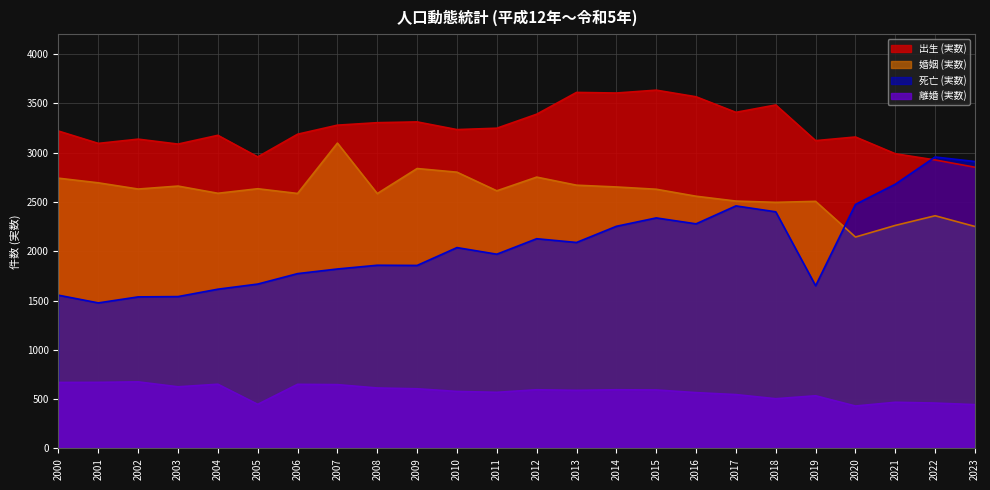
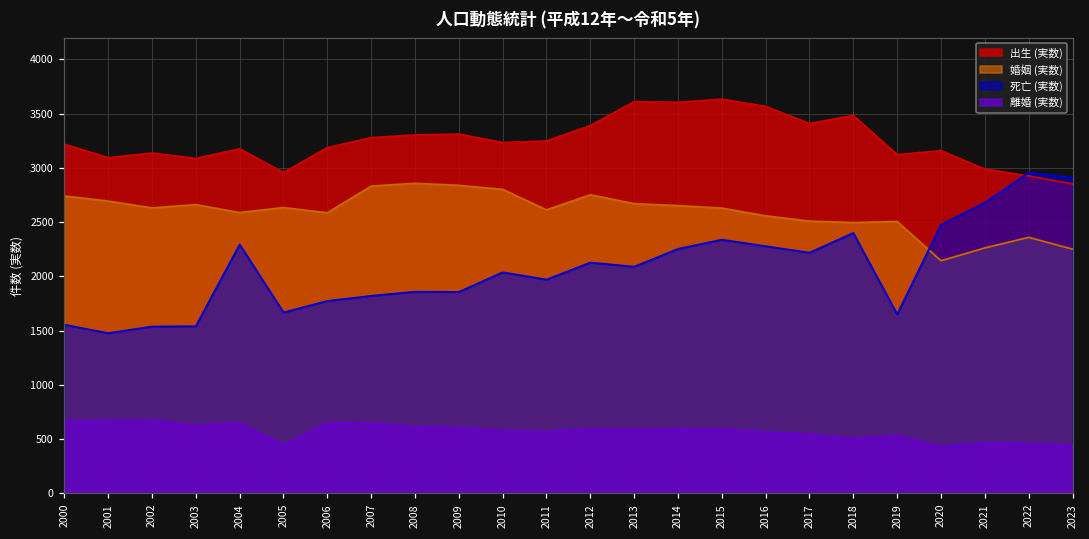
  {
    "出生 (実数)": {
      "2000": 3200,
      "2001": 3100,
      "2002": 3100,
      "2003": 3100,
      "2004": 3200,
      "2005": 3000,
      "2006": 3200,
      "2007": 3300,
      "2008": 3300,
      "2009": 3300,
      "2010": 3200,
      "2011": 3200,
      "2012": 3400,
      "2013": 3600,
      "2014": 3600,
      "2015": 3600,
      "2016": 3600,
      "2017": 3400,
      "2018": 3500,
      "2019": 3100,
      "2020": 3200,
      "2021": 3000,
      "2022": 2900,
      "2023": 2900
    },
    "婚姻 (実数)": {
      "2000": 2700,
      "2001": 2700,
      "2002": 2600,
      "2003": 2700,
      "2004": 2600,
      "2005": 2600,
      "2006": 2600,
-     "2007": 3100,
-     "2008": 2600,
+     "2007": 2800,
+     "2008": 2900,
      "2009": 2800,
      "2010": 2800,
      "2011": 2600,
      "2012": 2800,
      "2013": 2700,
      "2014": 2700,
      "2015": 2600,
      "2016": 2600,
      "2017": 2500,
      "2018": 2500,
      "2019": 2500,
      "2020": 2100,
      "2021": 2300,
      "2022": 2400,
      "2023": 2300
    },
    "死亡 (実数)": {
      "2000": 1600,
      "2001": 1500,
      "2002": 1500,
      "2003": 1500,
-     "2004": 1600,
+     "2004": 2300,
      "2005": 1700,
      "2006": 1800,
      "2007": 1800,
      "2008": 1900,
      "2009": 1900,
      "2010": 2000,
      "2011": 2000,
      "2012": 2100,
      "2013": 2100,
      "2014": 2300,
      "2015": 2300,
      "2016": 2300,
-     "2017": 2500,
+     "2017": 2200,
      "2018": 2400,
      "2019": 1700,
      "2020": 2500,
      "2021": 2700,
      "2022": 3000,
      "2023": 2900
    },
    "離婚 (実数)": {
      "2000": 700,
      "2001": 700,
      "2002": 700,
      "2003": 600,
      "2004": 700,
      "2005": 400,
      "2006": 700,
      "2007": 600,
      "2008": 600,
      "2009": 600,
      "2010": 600,
      "2011": 600,
      "2012": 600,
      "2013": 600,
      "2014": 600,
      "2015": 600,
      "2016": 600,
      "2017": 500,
      "2018": 500,
      "2019": 500,
      "2020": 400,
      "2021": 500,
      "2022": 500,
      "2023": 400
    }
  }
